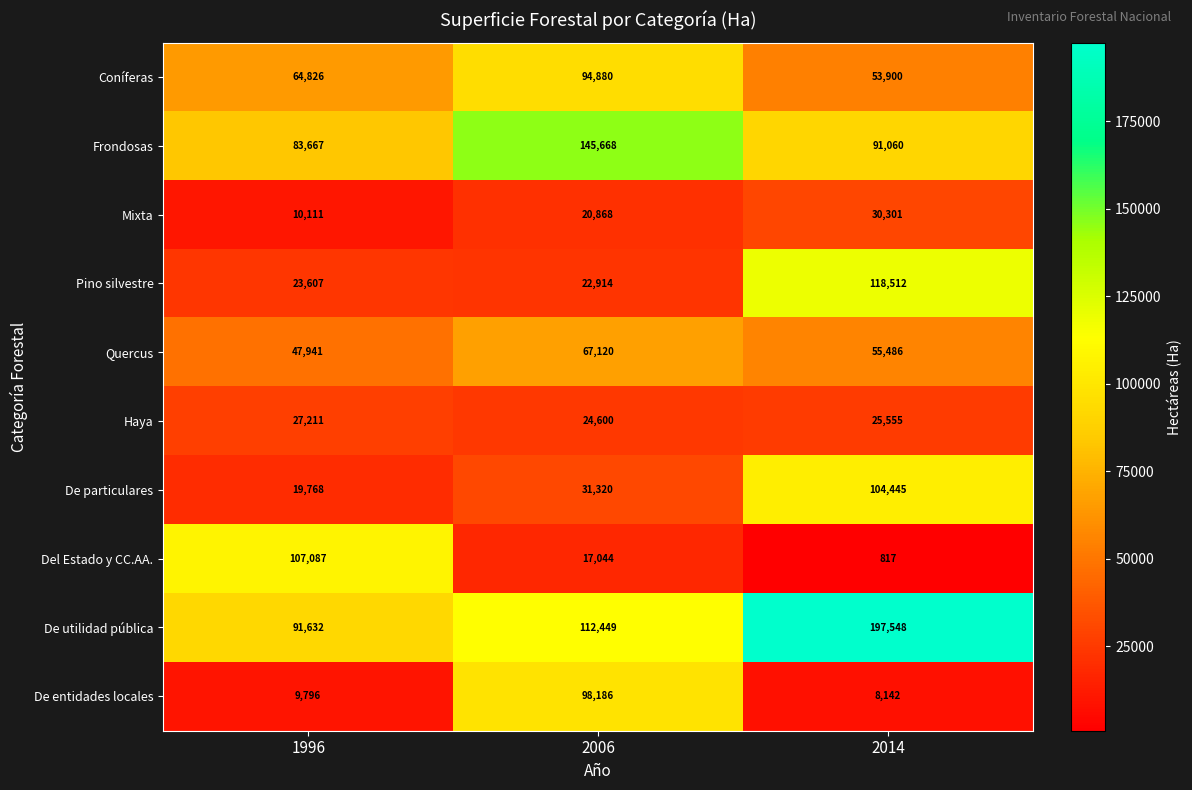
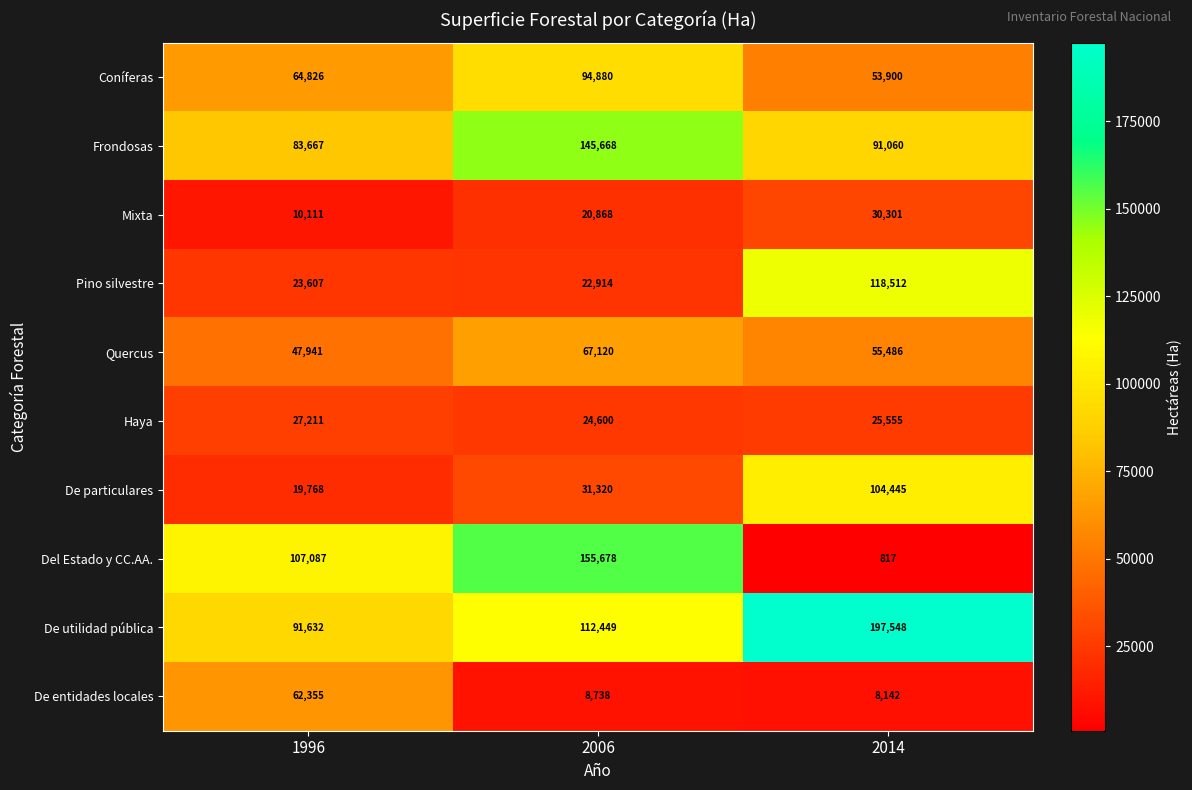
  {
    "Coníferas": {
      "1996": "64,826",
      "2006": "94,880",
      "2014": "53,900"
    },
    "Frondosas": {
      "1996": "83,667",
      "2006": "145,668",
      "2014": "91,060"
    },
    "Mixta": {
      "1996": "10,111",
      "2006": "20,868",
      "2014": "30,301"
    },
    "Pino silvestre": {
      "1996": "23,607",
      "2006": "22,914",
      "2014": "118,512"
    },
    "Quercus": {
      "1996": "47,941",
      "2006": "67,120",
      "2014": "55,486"
    },
    "Haya": {
      "1996": "27,211",
      "2006": "24,600",
      "2014": "25,555"
    },
    "De particulares": {
      "1996": "19,768",
      "2006": "31,320",
      "2014": "104,445"
    },
    "Del Estado y CC.AA.": {
      "1996": "107,087",
-     "2006": "17,044",
+     "2006": "155,678",
      "2014": "817"
    },
    "De utilidad pública": {
      "1996": "91,632",
      "2006": "112,449",
      "2014": "197,548"
    },
    "De entidades locales": {
-     "1996": "9,796",
-     "2006": "98,186",
+     "1996": "62,355",
+     "2006": "8,738",
      "2014": "8,142"
    }
  }
